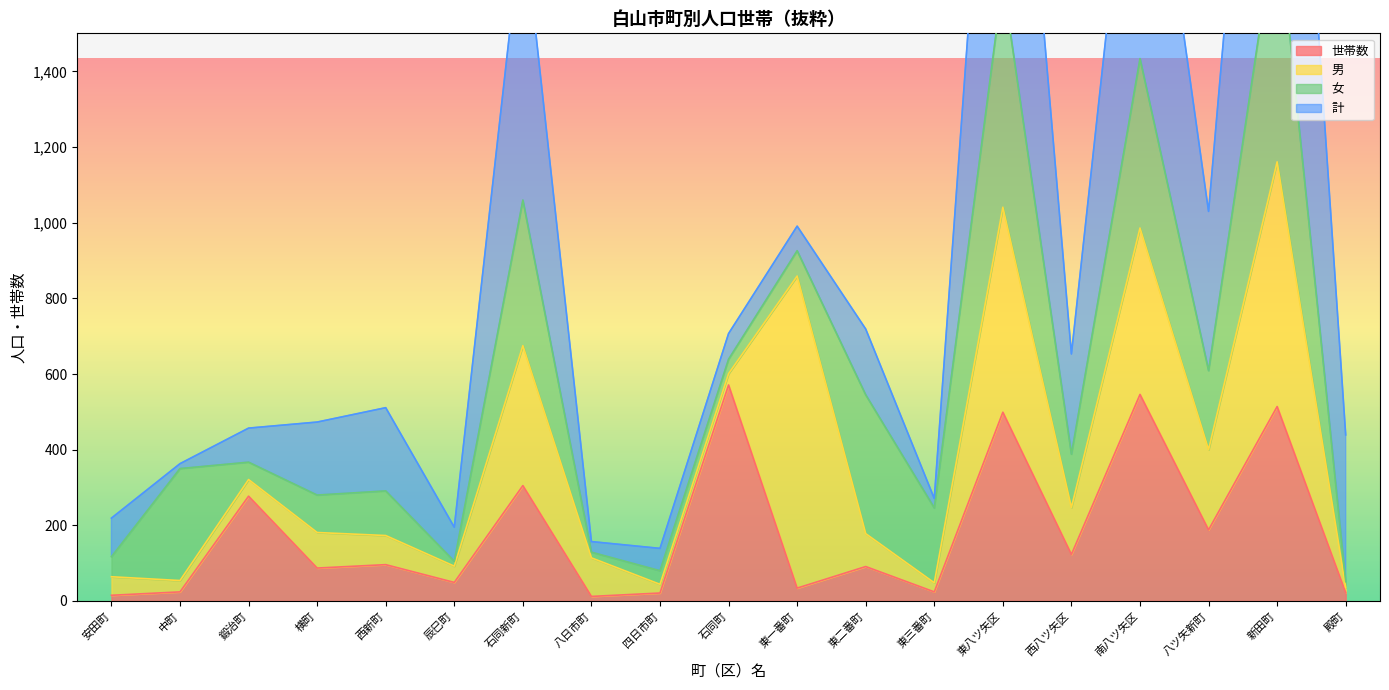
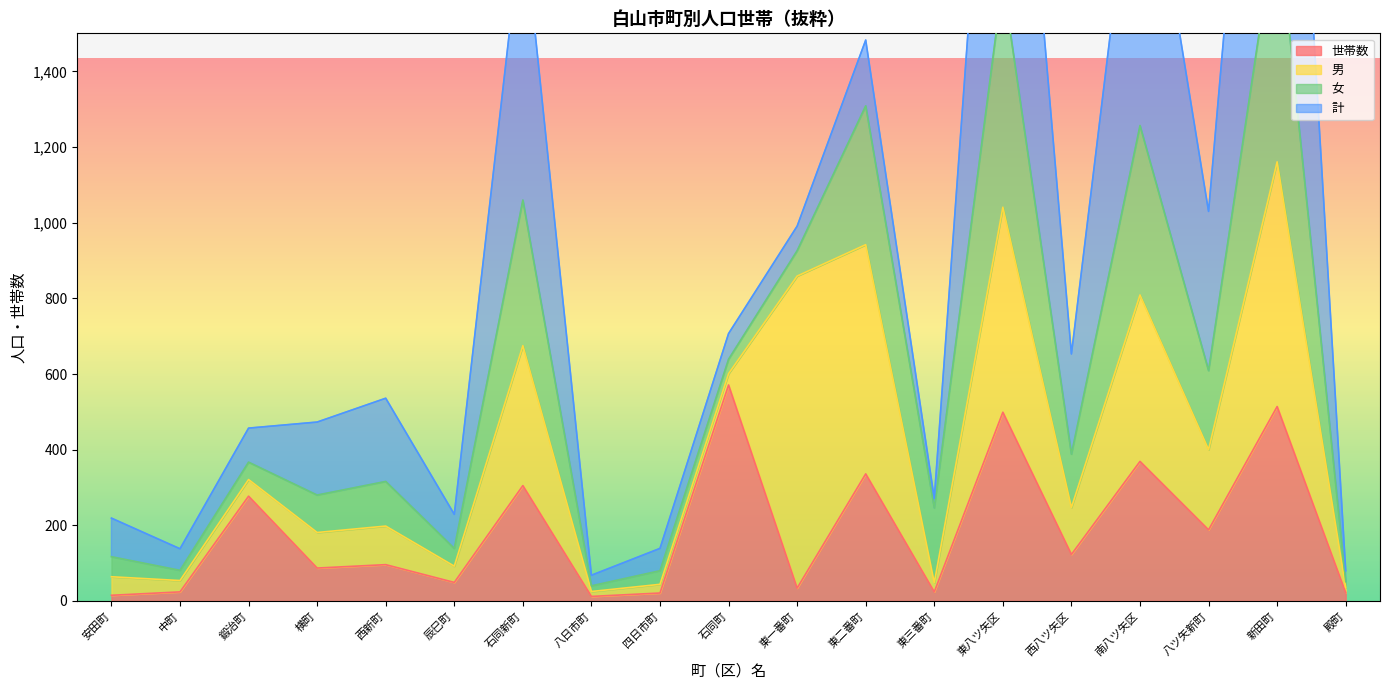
  {
    "世帯数": {
      "安田町": 20,
      "中町": 20,
      "鍛治町": 280,
      "横町": 90,
      "西新町": 100,
      "辰巳町": 50,
      "石同新町": 310,
      "八日市町": 10,
      "四日市町": 20,
      "石同町": 570,
      "東一番町": 30,
-     "東二番町": 90,
+     "東二番町": 340,
      "東三番町": 20,
      "東八ツ矢区": 500,
      "西八ツ矢区": 120,
-     "南八ツ矢区": 550,
+     "南八ツ矢区": 370,
      "八ツ矢新町": 190,
      "新田町": 510,
      "殿町": 20
    },
    "男": {
      "安田町": 50,
      "中町": 30,
      "鍛治町": 40,
      "横町": 90,
-     "西新町": 80,
+     "西新町": 100,
      "辰巳町": 40,
      "石同新町": 370,
-     "八日市町": 100,
+     "八日市町": 10,
      "四日市町": 20,
      "石同町": 30,
      "東一番町": 830,
-     "東二番町": 90,
+     "東二番町": 610,
      "東三番町": 20,
      "東八ツ矢区": 540,
      "西八ツ矢区": 120,
      "南八ツ矢区": 440,
      "八ツ矢新町": 210,
      "新田町": 650,
      "殿町": 10
    },
    "女": {
      "安田町": 50,
-     "中町": 300,
+     "中町": 30,
      "鍛治町": 50,
      "横町": 100,
      "西新町": 120,
-     "辰巳町": 10,
+     "辰巳町": 50,
      "石同新町": 390,
      "八日市町": 20,
      "四日市町": 40,
      "石同町": 40,
      "東一番町": 70,
      "東二番町": 370,
      "東三番町": 200,
      "西八ツ矢区": 140,
      "南八ツ矢区": 450,
      "八ツ矢新町": 210,
      "殿町": 20
    },
    "計": {
      "安田町": 100,
-     "中町": 10,
+     "中町": 60,
      "鍛治町": 90,
      "横町": 190,
      "西新町": 220,
      "辰巳町": 90,
      "八日市町": 30,
      "四日市町": 60,
      "石同町": 70,
      "東一番町": 70,
      "東二番町": 170,
      "東三番町": 30,
      "西八ツ矢区": 270,
      "八ツ矢新町": 420,
-     "殿町": 390
+     "殿町": 30
    }
  }
